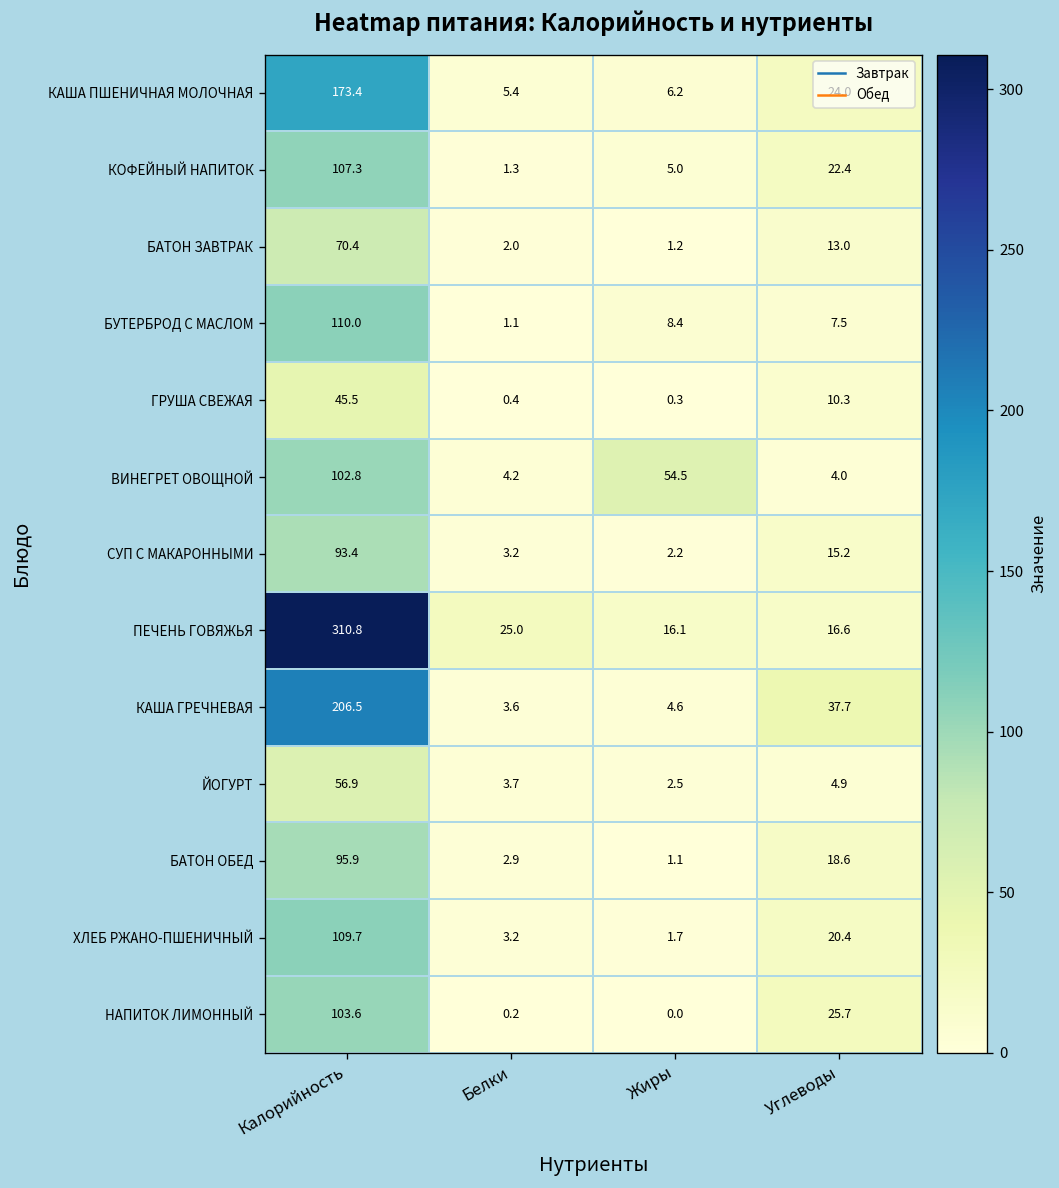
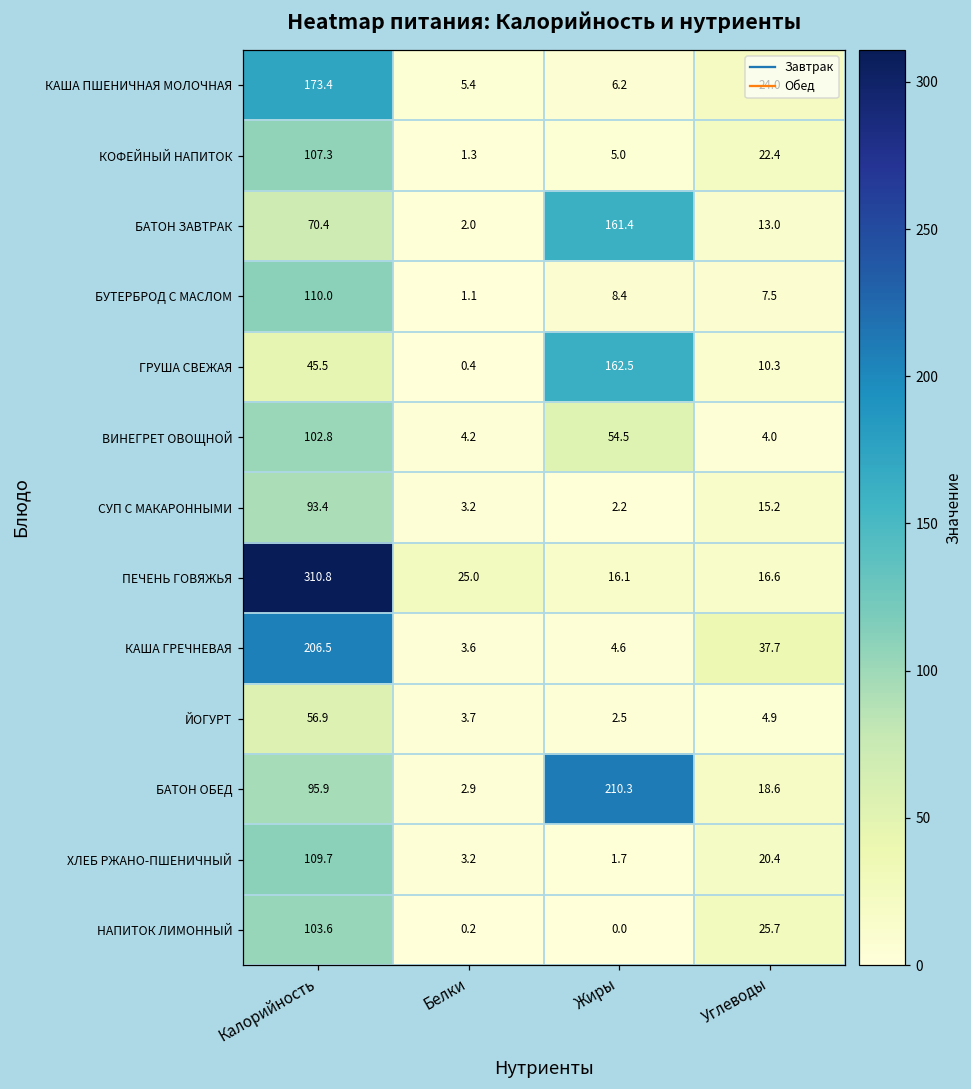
  {
    "КАША ПШЕНИЧНАЯ МОЛОЧНАЯ": {
      "Калорийность": 173.4,
      "Белки": 5.4,
      "Жиры": 6.2
    },
    "КОФЕЙНЫЙ НАПИТОК": {
      "Калорийность": 107.3,
      "Белки": 1.3,
      "Жиры": 5.0,
      "Углеводы": 22.4
    },
    "БАТОН ЗАВТРАК": {
      "Калорийность": 70.4,
      "Белки": 2.0,
-     "Жиры": 1.2,
+     "Жиры": 161.4,
      "Углеводы": 13.0
    },
    "БУТЕРБРОД С МАСЛОМ": {
      "Калорийность": 110.0,
      "Белки": 1.1,
      "Жиры": 8.4,
      "Углеводы": 7.5
    },
    "ГРУША СВЕЖАЯ": {
      "Калорийность": 45.5,
      "Белки": 0.4,
-     "Жиры": 0.3,
+     "Жиры": 162.5,
      "Углеводы": 10.3
    },
    "ВИНЕГРЕТ ОВОЩНОЙ": {
      "Калорийность": 102.8,
      "Белки": 4.2,
      "Жиры": 54.5,
      "Углеводы": 4.0
    },
    "СУП С МАКАРОННЫМИ": {
      "Калорийность": 93.4,
      "Белки": 3.2,
      "Жиры": 2.2,
      "Углеводы": 15.2
    },
    "ПЕЧЕНЬ ГОВЯЖЬЯ": {
      "Калорийность": 310.8,
      "Белки": 25.0,
      "Жиры": 16.1,
      "Углеводы": 16.6
    },
    "КАША ГРЕЧНЕВАЯ": {
      "Калорийность": 206.5,
      "Белки": 3.6,
      "Жиры": 4.6,
      "Углеводы": 37.7
    },
    "ЙОГУРТ": {
      "Калорийность": 56.9,
      "Белки": 3.7,
      "Жиры": 2.5,
      "Углеводы": 4.9
    },
    "БАТОН ОБЕД": {
      "Калорийность": 95.9,
      "Белки": 2.9,
-     "Жиры": 1.1,
+     "Жиры": 210.3,
      "Углеводы": 18.6
    },
    "ХЛЕБ РЖАНО-ПШЕНИЧНЫЙ": {
      "Калорийность": 109.7,
      "Белки": 3.2,
      "Жиры": 1.7,
      "Углеводы": 20.4
    },
    "НАПИТОК ЛИМОННЫЙ": {
      "Калорийность": 103.6,
      "Белки": 0.2,
      "Жиры": 0.0,
      "Углеводы": 25.7
    }
  }
